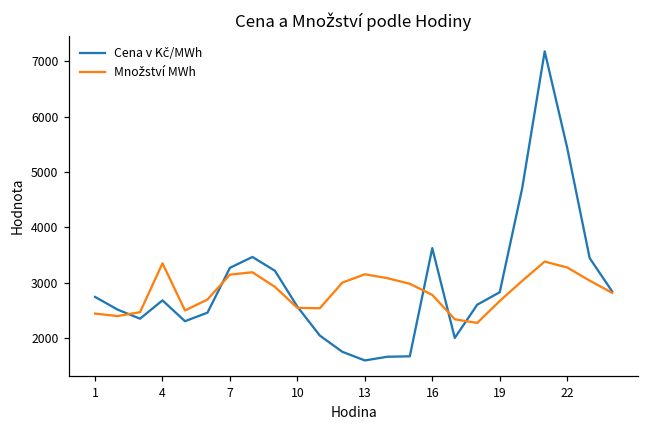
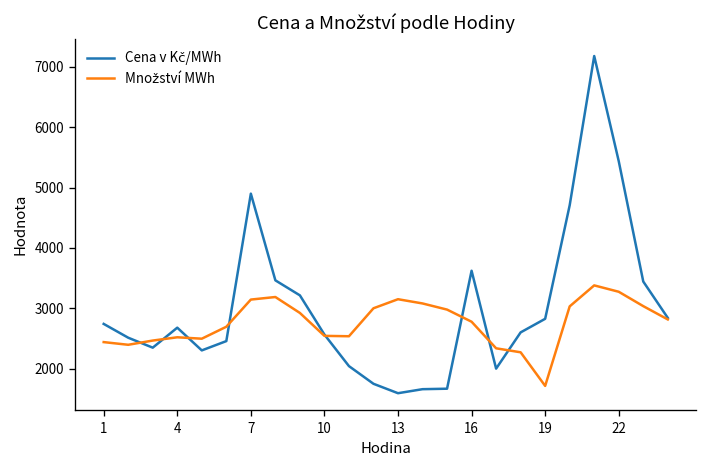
  {
    "Cena v Kč/MWh": {
      "1": 2700,
      "4": 2700,
-     "7": 3300,
+     "7": 4900,
      "13": 1600,
      "16": 3600,
      "19": 2800,
      "22": 5400
    },
    "Množství MWh": {
      "1": 2400,
-     "4": 3300,
+     "4": 2500,
      "7": 3100,
      "13": 3100,
      "16": 2800,
-     "19": 2700,
+     "19": 1700,
      "22": 3300
    }
  }
